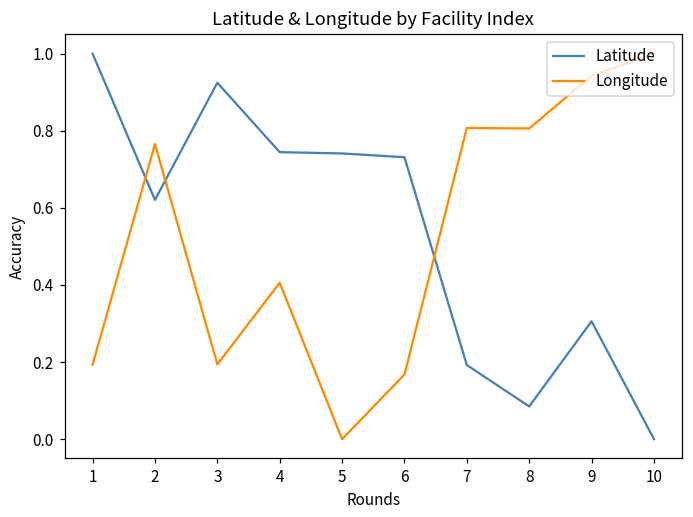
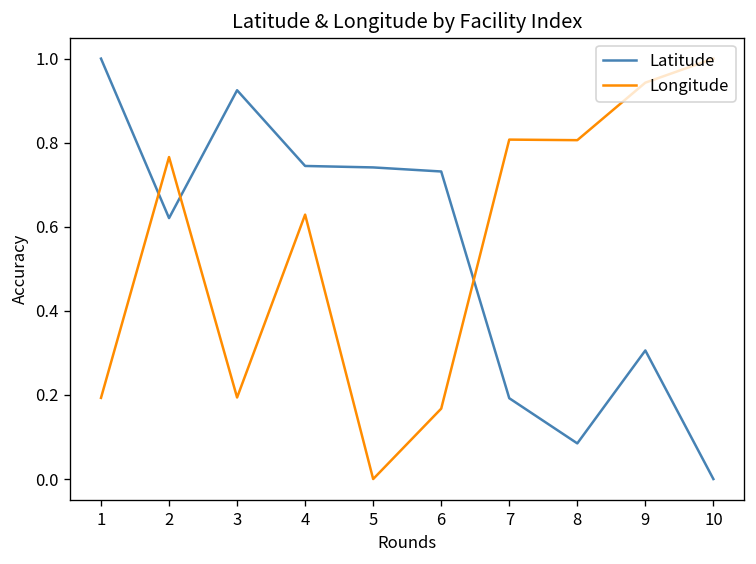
  {
    "Latitude": {
      "1": 1.00,
      "2": 0.62,
      "3": 0.92,
      "4": 0.74,
      "5": 0.74,
      "6": 0.73,
      "7": 0.19,
      "8": 0.08,
      "9": 0.31,
      "10": 0.00
    },
    "Longitude": {
      "1": 0.19,
      "2": 0.77,
      "3": 0.19,
-     "4": 0.41,
+     "4": 0.63,
      "5": 0.00,
      "6": 0.17,
      "7": 0.81,
      "8": 0.81
    }
  }
